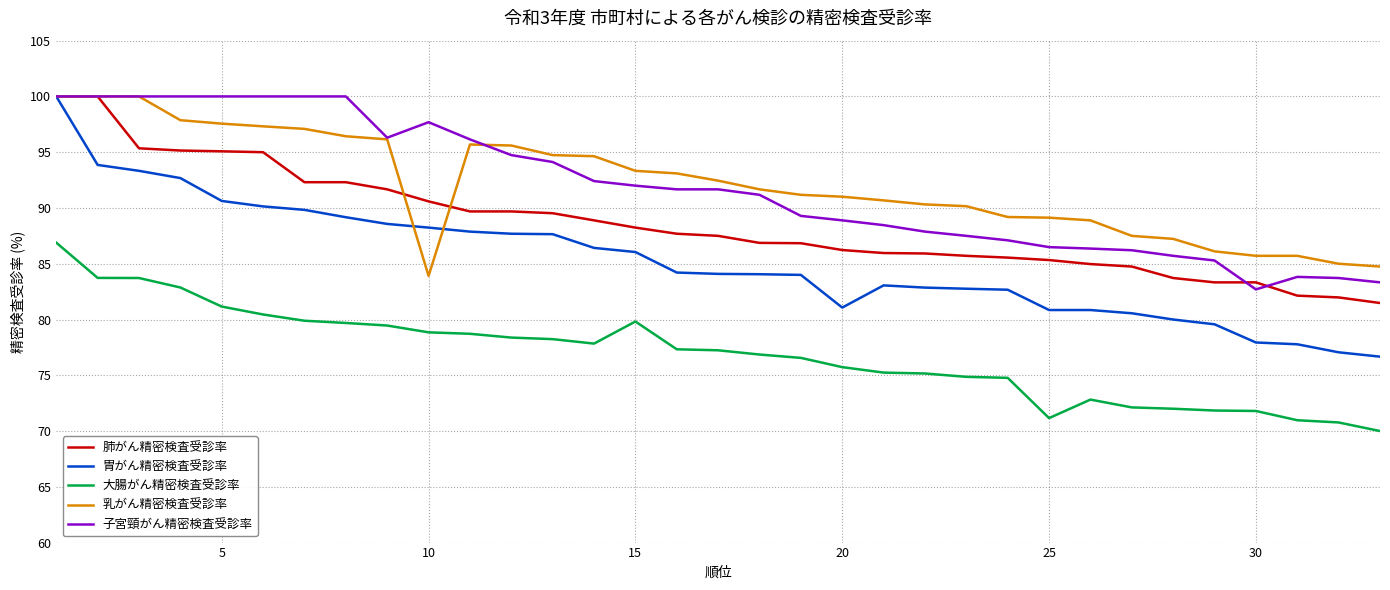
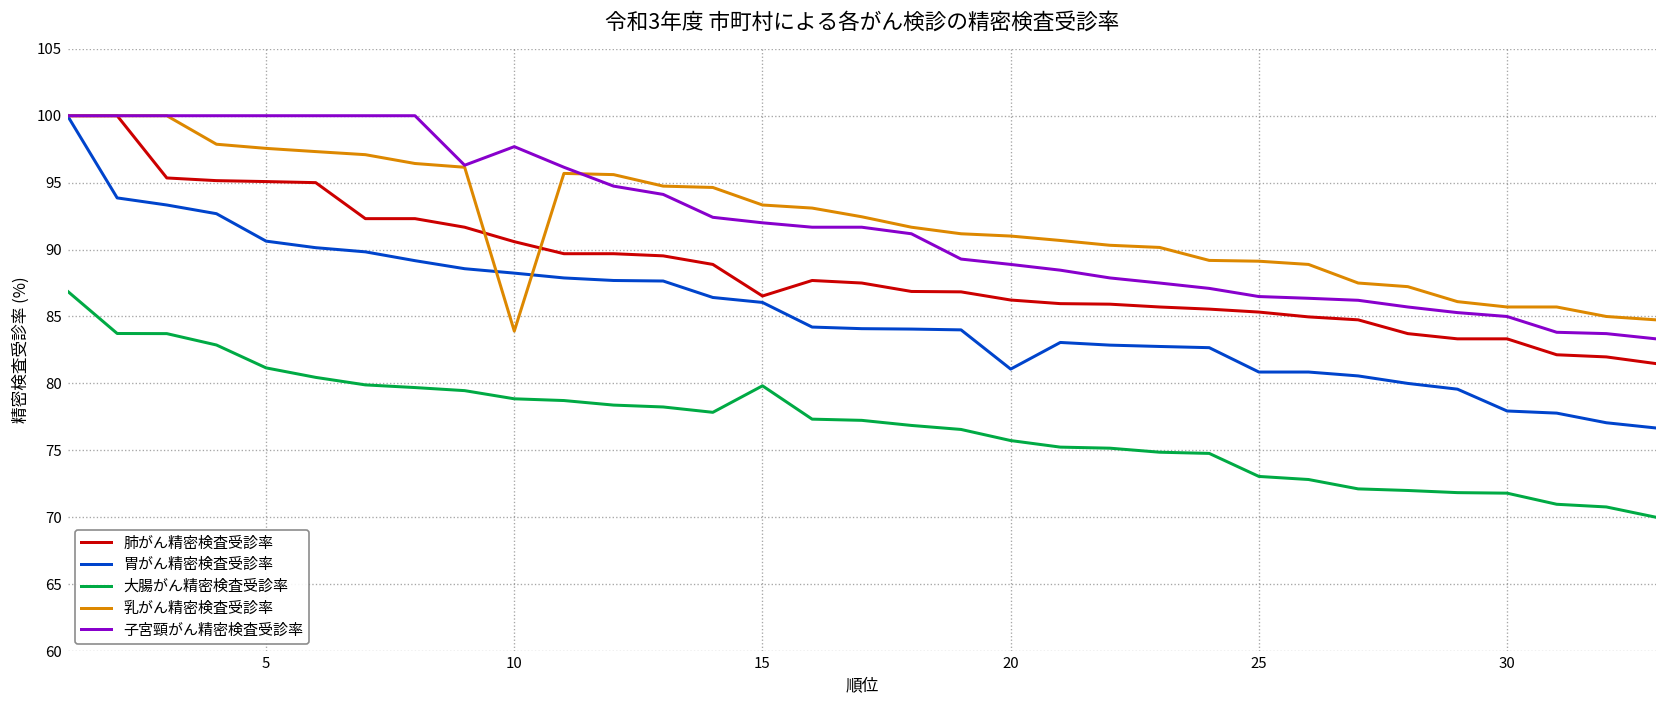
  {
    "肺がん精密検査受診率": {
      "5": 95.1,
      "10": 90.6,
-     "15": 88.2,
+     "15": 86.5,
      "20": 86.2,
      "25": 85.3,
      "30": 83.3
    },
    "胃がん精密検査受診率": {
      "5": 90.6,
      "10": 88.2,
      "15": 86.1,
      "20": 81.1,
      "25": 80.9,
      "30": 77.9
    },
    "大腸がん精密検査受診率": {
      "5": 81.2,
      "10": 78.9,
      "15": 79.8,
      "20": 75.7,
-     "25": 71.2,
+     "25": 73.1,
      "30": 71.8
    },
    "乳がん精密検査受診率": {
      "5": 97.6,
      "10": 83.9,
      "15": 93.3,
      "20": 91.0,
      "25": 89.1,
      "30": 85.7
    },
    "子宮頸がん精密検査受診率": {
      "5": 100.0,
      "10": 97.7,
      "15": 92.0,
      "20": 88.9,
      "25": 86.5,
-     "30": 82.7
+     "30": 85.0
    }
  }
